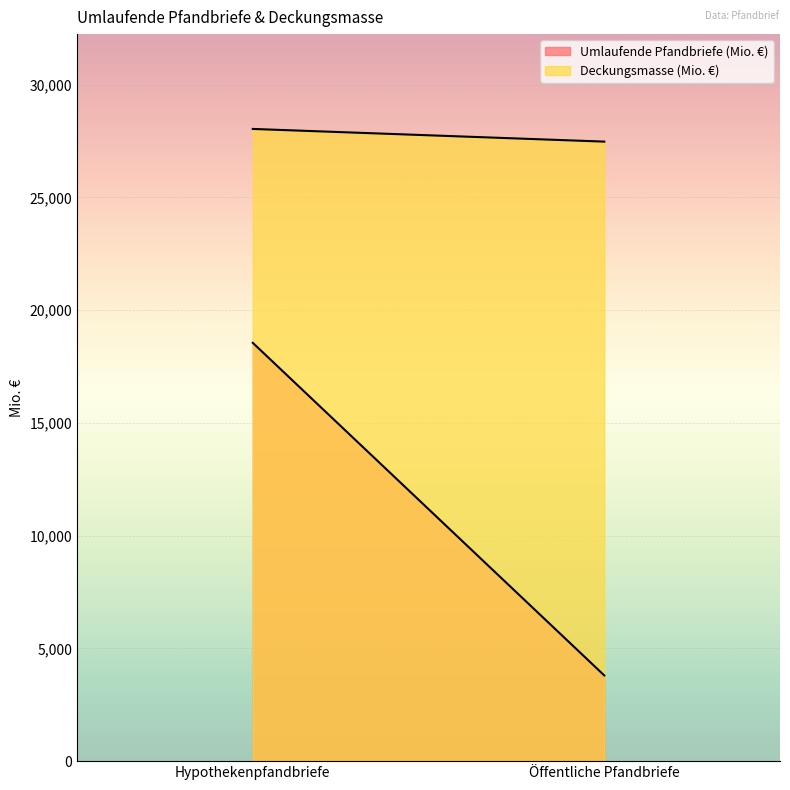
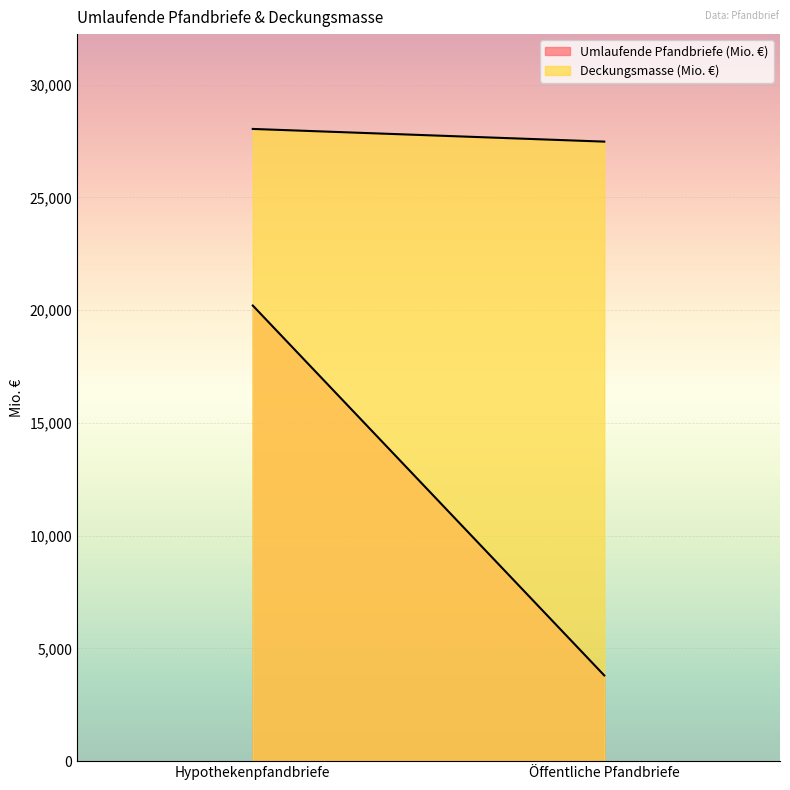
  {
    "Umlaufende Pfandbriefe (Mio. €)": {
-     "Hypothekenpfandbriefe": "18,500",
+     "Hypothekenpfandbriefe": "20,200",
      "Öffentliche Pfandbriefe": "3,800"
    },
    "Deckungsmasse (Mio. €)": {
      "Hypothekenpfandbriefe": "28,000",
      "Öffentliche Pfandbriefe": "27,500"
    }
  }
